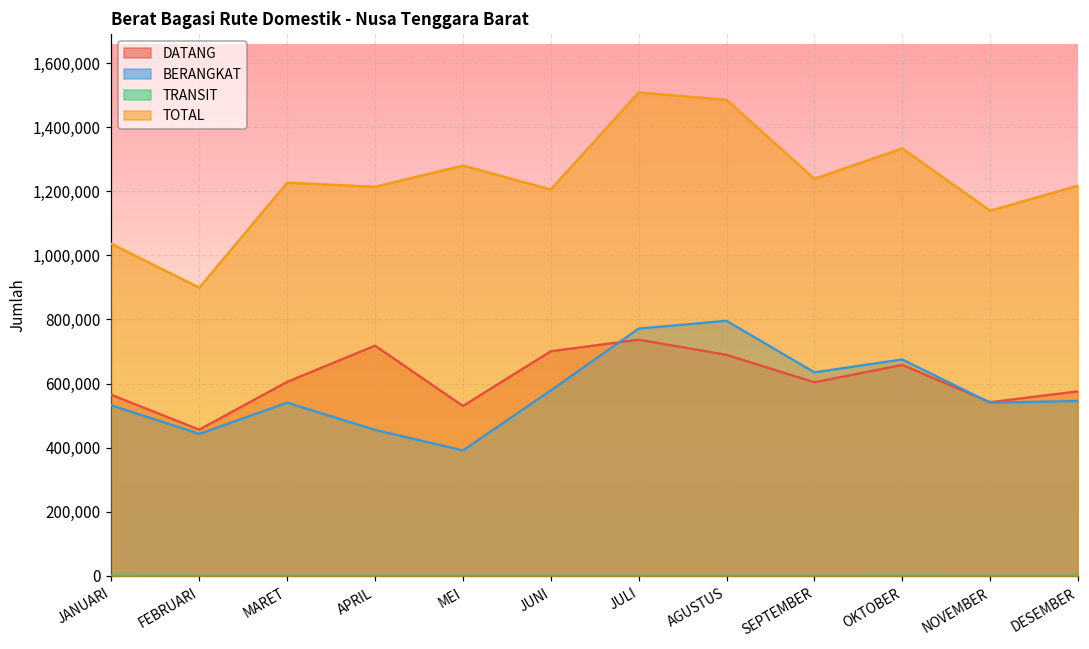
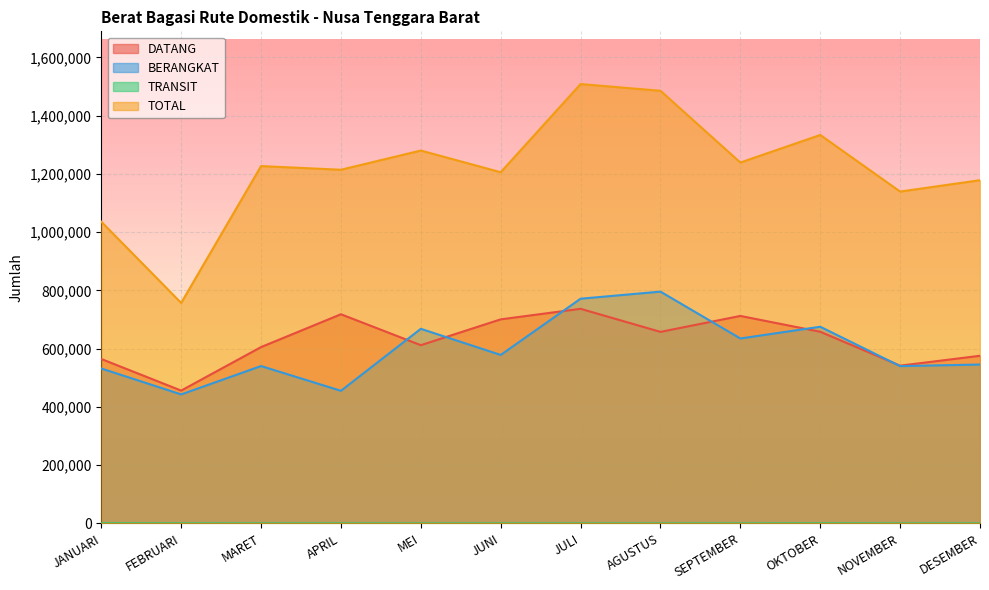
  {
    "DATANG": {
      "JANUARI": "560,000",
      "FEBRUARI": "460,000",
      "MARET": "610,000",
      "APRIL": "720,000",
-     "MEI": "530,000",
+     "MEI": "610,000",
      "JUNI": "700,000",
      "JULI": "740,000",
-     "AGUSTUS": "690,000",
-     "SEPTEMBER": "600,000",
+     "AGUSTUS": "660,000",
+     "SEPTEMBER": "710,000",
      "OKTOBER": "660,000",
      "DESEMBER": "580,000"
    },
    "BERANGKAT": {
      "JANUARI": "530,000",
      "FEBRUARI": "440,000",
      "MARET": "540,000",
      "APRIL": "460,000",
-     "MEI": "390,000",
+     "MEI": "670,000",
      "JUNI": "580,000",
      "JULI": "770,000",
      "AGUSTUS": "800,000",
      "SEPTEMBER": "630,000",
      "OKTOBER": "680,000",
      "DESEMBER": "550,000"
    },
    "TRANSIT": {
      "JANUARI": "0",
      "FEBRUARI": "0",
      "MARET": "0",
      "APRIL": "0",
      "MEI": "0",
      "JUNI": "0",
      "JULI": "0",
      "AGUSTUS": "0",
      "SEPTEMBER": "0",
      "OKTOBER": "0",
      "NOVEMBER": "0",
      "DESEMBER": "0"
    },
    "TOTAL": {
      "JANUARI": "1,040,000",
-     "FEBRUARI": "900,000",
+     "FEBRUARI": "760,000",
      "MARET": "1,230,000",
      "APRIL": "1,210,000",
      "MEI": "1,280,000",
      "JUNI": "1,210,000",
      "JULI": "1,510,000",
      "AGUSTUS": "1,490,000",
      "SEPTEMBER": "1,240,000",
      "OKTOBER": "1,330,000",
      "NOVEMBER": "1,140,000",
-     "DESEMBER": "1,220,000"
+     "DESEMBER": "1,180,000"
    }
  }
